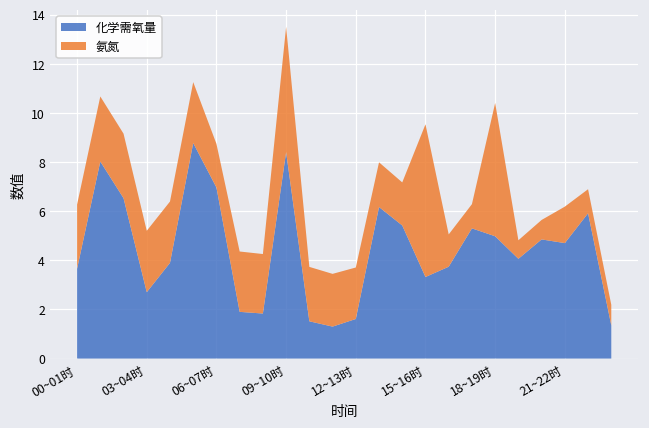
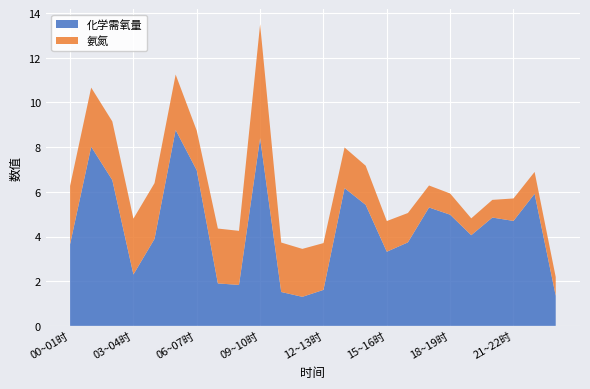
  {
    "化学需氧量": {
      "00~01时": 3.7,
-     "03~04时": 2.7,
+     "03~04时": 2.3,
      "06~07时": 7.0,
      "09~10时": 8.4,
      "12~13时": 1.6,
      "15~16时": 3.3,
      "18~19时": 5.0,
      "21~22时": 4.7
    },
    "氨氮": {
      "00~01时": 2.6,
      "03~04时": 2.5,
      "06~07时": 1.8,
      "09~10时": 5.1,
      "12~13时": 2.1,
-     "15~16时": 6.2,
-     "18~19时": 5.4,
-     "21~22时": 1.5
+     "15~16时": 1.4,
+     "18~19时": 0.9,
+     "21~22时": 1.0
    }
  }
